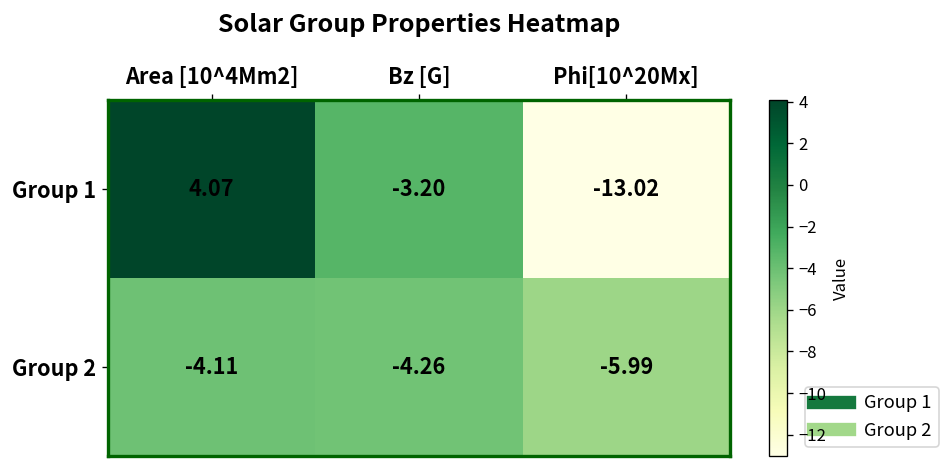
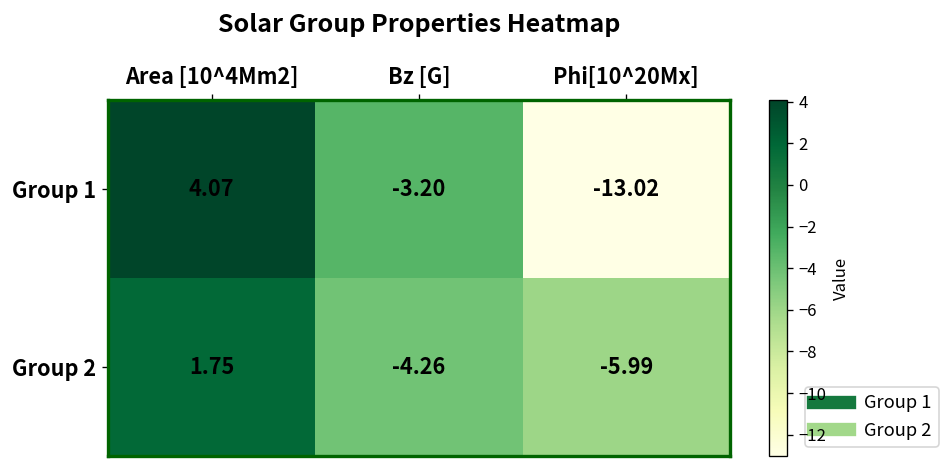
  {
    "Group 1": {
      "Area [10^4Mm2]": 4.07,
      "Bz [G]": -3.20,
      "Phi[10^20Mx]": -13.02
    },
    "Group 2": {
-     "Area [10^4Mm2]": -4.11,
+     "Area [10^4Mm2]": 1.75,
      "Bz [G]": -4.26,
      "Phi[10^20Mx]": -5.99
    }
  }
